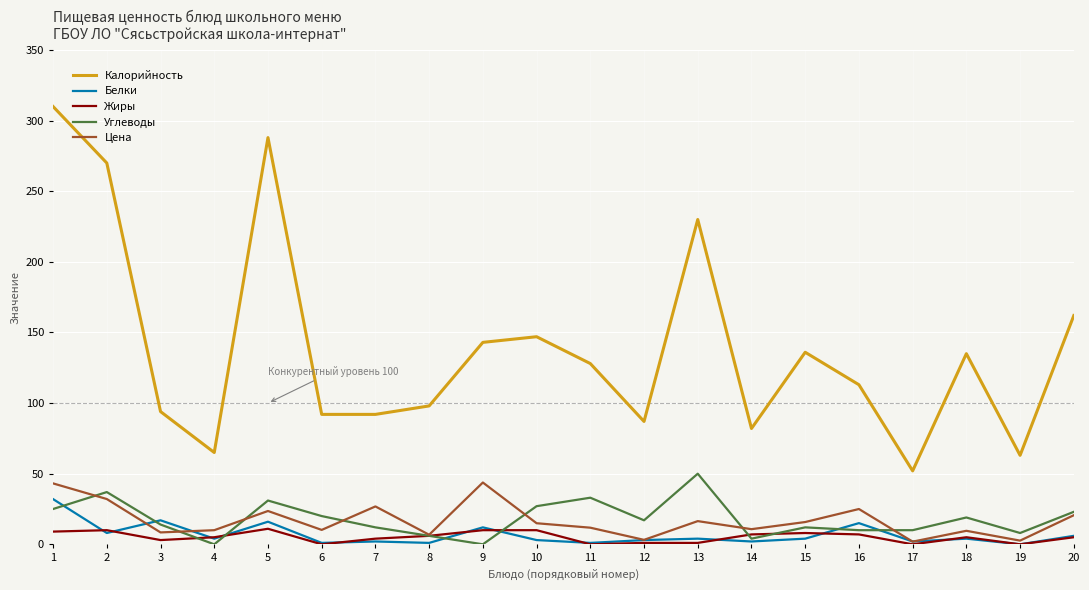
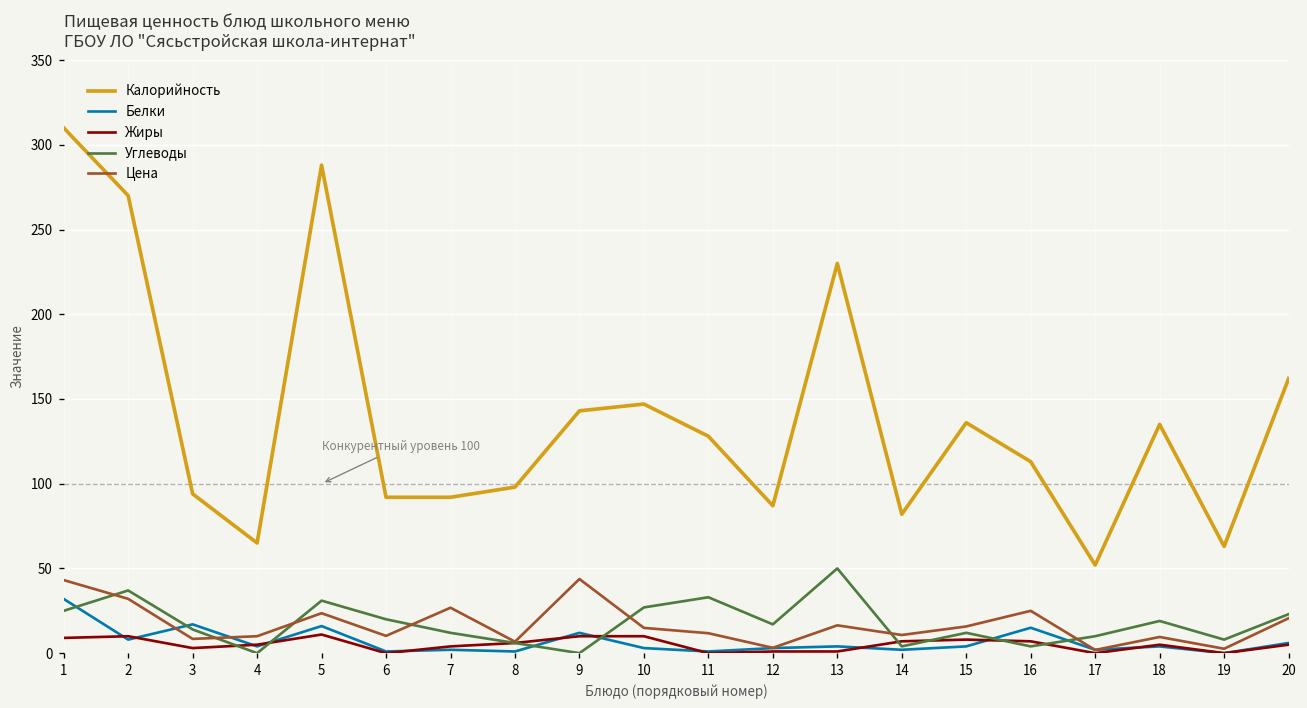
  {
    "Калорийность": {
      "1": 310,
      "2": 270,
      "3": 94,
      "4": 65,
      "5": 288,
      "8": 98,
      "9": 143,
      "10": 147,
      "11": 128,
      "12": 87,
      "13": 230,
      "14": 82,
      "15": 136,
      "16": 113,
      "17": 52,
      "18": 135,
      "19": 63,
      "20": 162
    },
    "Белки": {
      "1": 32,
      "2": 8,
      "3": 17,
      "5": 16,
      "7": 2,
      "8": 1,
      "9": 12,
      "10": 3,
      "13": 4,
      "14": 2,
      "15": 4,
      "16": 15
    },
    "Жиры": {
      "1": 9,
      "2": 10,
      "3": 3,
      "5": 11,
      "7": 4,
      "9": 10,
      "10": 10,
      "12": 1,
      "13": 1,
      "14": 7,
      "15": 8,
      "16": 7,
      "17": 0
    },
    "Углеводы": {
      "1": 25,
      "2": 37,
      "3": 14,
      "4": 0,
      "5": 31,
      "6": 20,
      "7": 12,
      "9": 0,
      "10": 27,
      "11": 33,
      "12": 17,
      "13": 50,
      "14": 4,
      "15": 12,
-     "16": 10,
+     "16": 4,
      "17": 10,
      "18": 19,
      "19": 8,
      "20": 23
    },
    "Цена": {
      "1": 43,
      "2": 32,
      "3": 8,
      "4": 10,
      "5": 24,
      "6": 10,
      "7": 27,
      "9": 44,
      "10": 15,
      "11": 12,
      "13": 16,
      "14": 11,
      "15": 16,
      "16": 25,
      "18": 10,
      "19": 3,
      "20": 21
    }
  }
